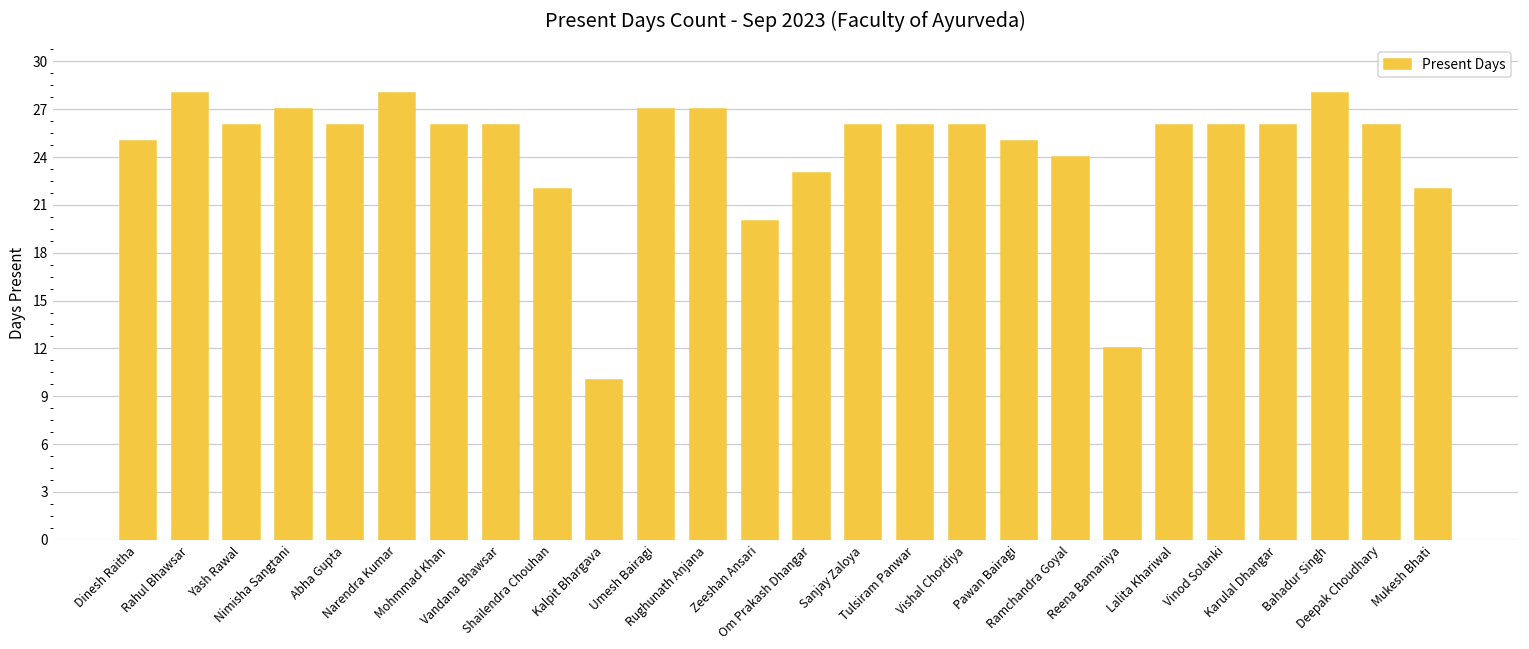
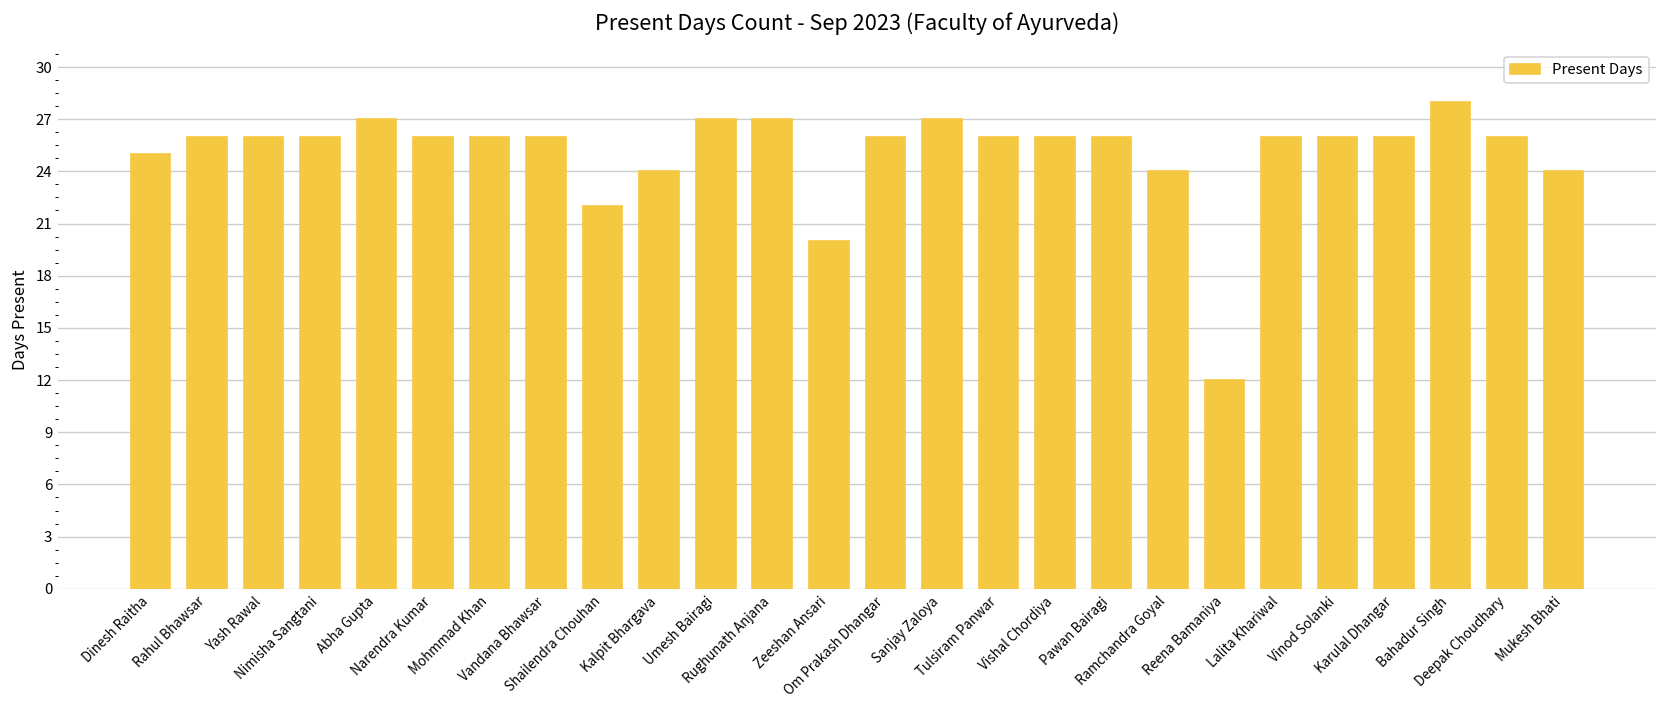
  {
    "Dinesh Raitha": 25,
-   "Rahul Bhawsar": 28,
+   "Rahul Bhawsar": 26,
    "Yash Rawal": 26,
-   "Nimisha Sangtani": 27,
-   "Abha Gupta": 26,
-   "Narendra Kumar": 28,
+   "Nimisha Sangtani": 26,
+   "Abha Gupta": 27,
+   "Narendra Kumar": 26,
    "Mohmmad Khan": 26,
    "Vandana Bhawsar": 26,
    "Shailendra Chouhan": 22,
-   "Kalpit Bhargava": 10,
+   "Kalpit Bhargava": 24,
    "Umesh Bairagi": 27,
    "Rughunath Anjana": 27,
    "Zeeshan Ansari": 20,
-   "Om Prakash Dhangar": 23,
-   "Sanjay Zaloya": 26,
+   "Om Prakash Dhangar": 26,
+   "Sanjay Zaloya": 27,
    "Tulsiram Panwar": 26,
    "Vishal Chordiya": 26,
-   "Pawan Bairagi": 25,
+   "Pawan Bairagi": 26,
    "Ramchandra Goyal": 24,
    "Reena Bamaniya": 12,
    "Lalita Khariwal": 26,
    "Vinod Solanki": 26,
    "Karulal Dhangar": 26,
    "Bahadur Singh": 28,
    "Deepak Choudhary": 26,
-   "Mukesh Bhati": 22
+   "Mukesh Bhati": 24
  }
